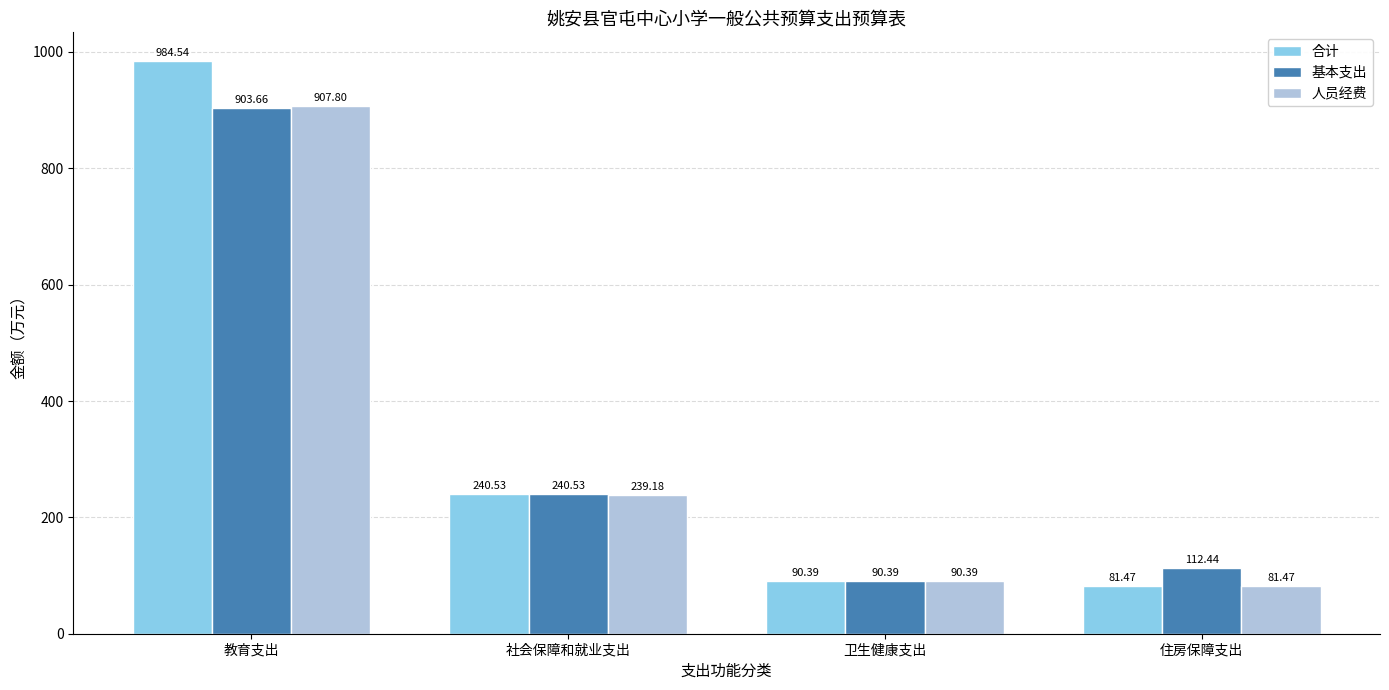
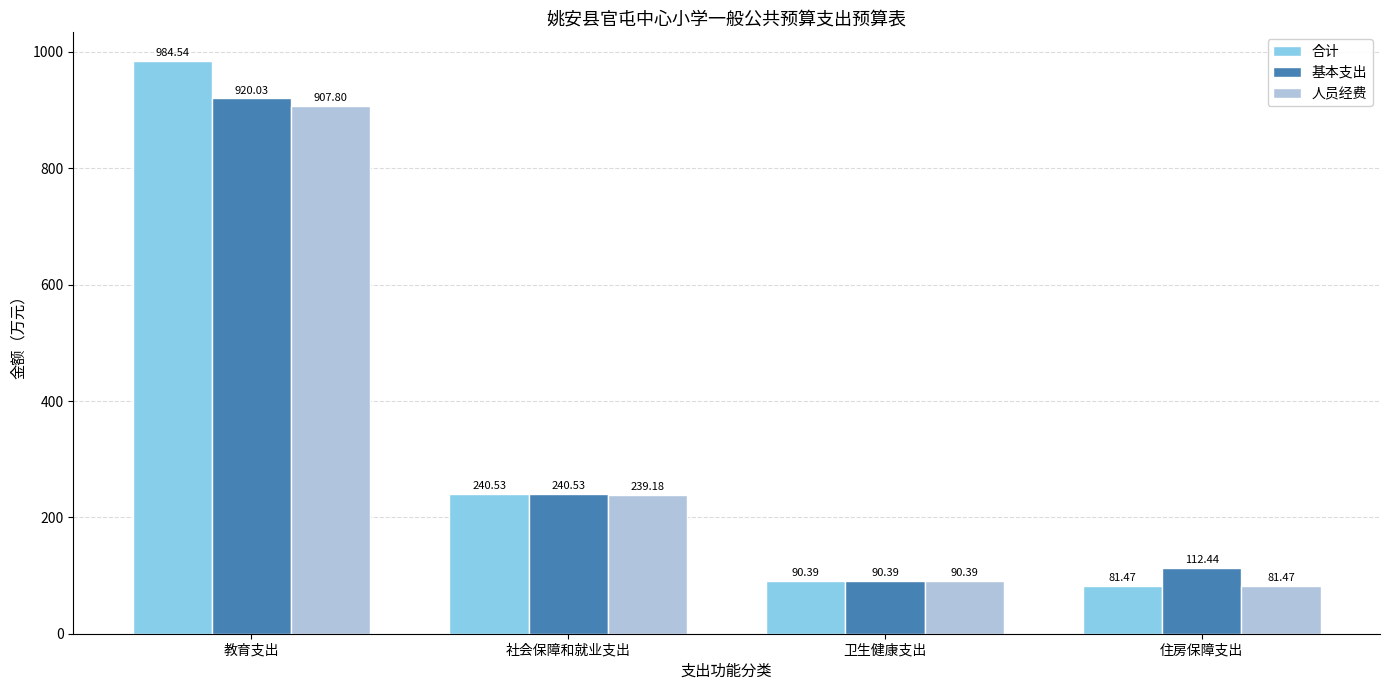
  {
    "基本支出": {
-     "教育支出": 903.66,
+     "教育支出": 920.03,
      "社会保障和就业支出": 240.53,
      "卫生健康支出": 90.39,
      "住房保障支出": 112.44
    }
  }
